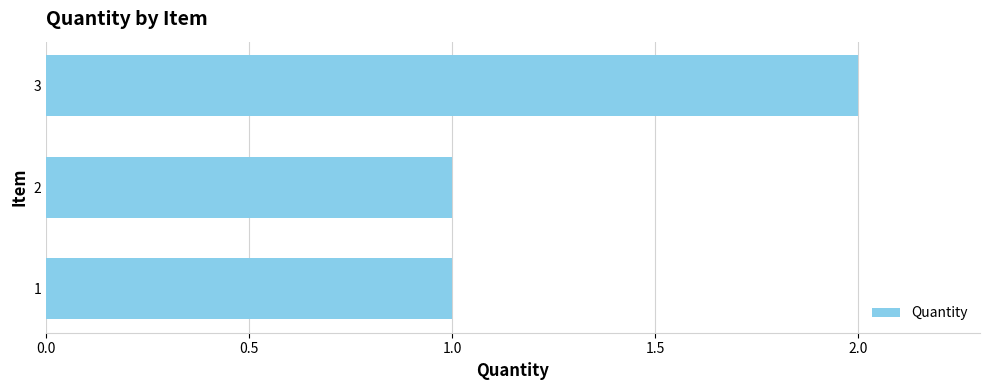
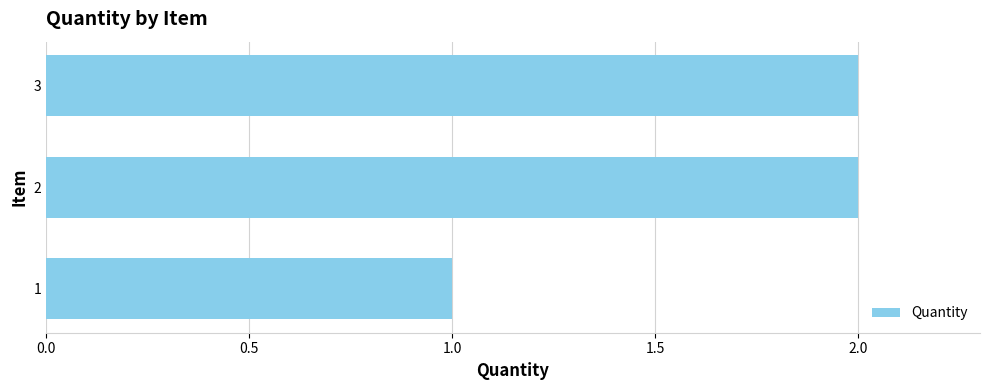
  {
    "3": 2,
-   "2": 1,
+   "2": 2,
    "1": 1
  }
